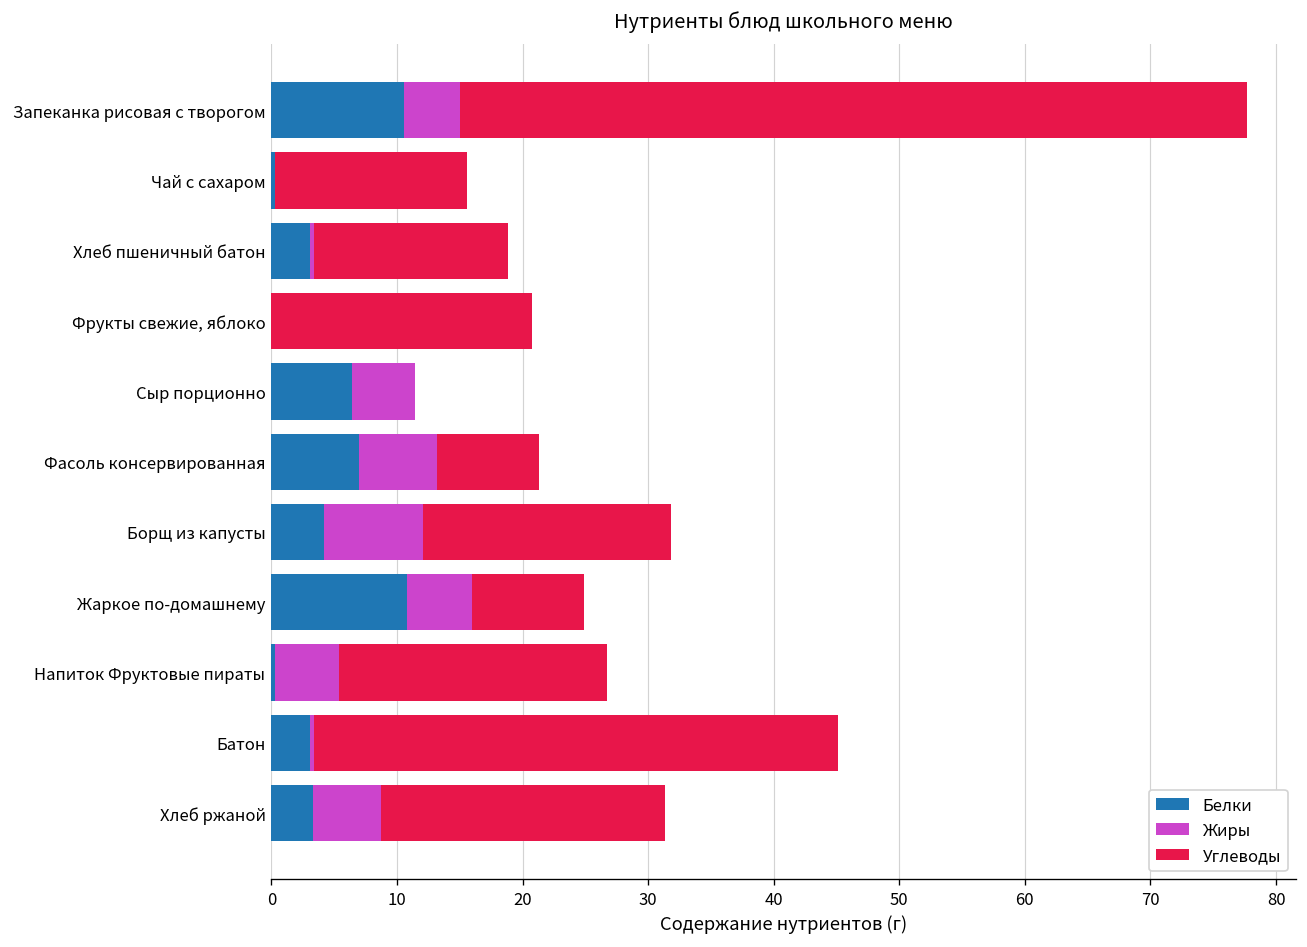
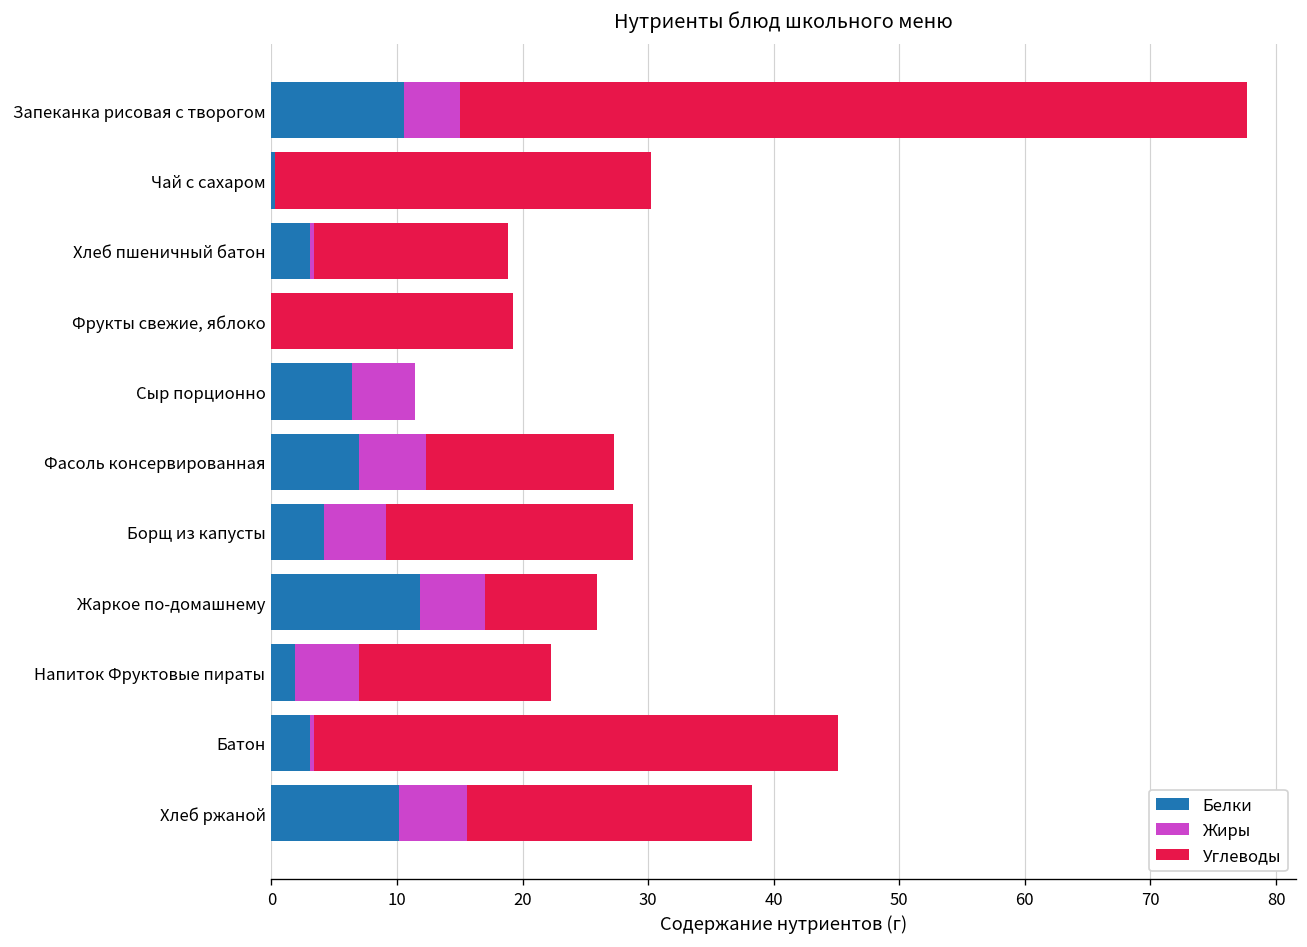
  {
    "Белки": {
      "Запеканка рисовая с творогом": 10.6,
      "Чай с сахаром": 0.3,
      "Хлеб пшеничный батон": 3.0,
      "Фрукты свежие, яблоко": 0.0,
      "Сыр порционно": 6.4,
      "Фасоль консервированная": 7.0,
      "Борщ из капусты": 4.2,
-     "Жаркое по-домашнему": 10.8,
-     "Напиток Фруктовые пираты": 0.3,
+     "Жаркое по-домашнему": 11.8,
+     "Напиток Фруктовые пираты": 1.9,
      "Батон": 3.0,
-     "Хлеб ржаной": 3.3
+     "Хлеб ржаной": 10.2
    },
    "Жиры": {
      "Запеканка рисовая с творогом": 4.4,
      "Чай с сахаром": 0.0,
      "Хлеб пшеничный батон": 0.4,
      "Фрукты свежие, яблоко": 0.0,
      "Сыр порционно": 5.0,
-     "Фасоль консервированная": 6.2,
-     "Борщ из капусты": 7.9,
+     "Фасоль консервированная": 5.3,
+     "Борщ из капусты": 4.9,
      "Жаркое по-домашнему": 5.2,
      "Напиток Фруктовые пираты": 5.1,
      "Батон": 0.4,
      "Хлеб ржаной": 5.4
    },
    "Углеводы": {
      "Запеканка рисовая с творогом": 62.7,
-     "Чай с сахаром": 15.3,
+     "Чай с сахаром": 29.9,
      "Хлеб пшеничный батон": 15.5,
-     "Фрукты свежие, яблоко": 20.8,
+     "Фрукты свежие, яблоко": 19.2,
      "Сыр порционно": 0.0,
-     "Фасоль консервированная": 8.1,
+     "Фасоль консервированная": 15.0,
      "Борщ из капусты": 19.7,
      "Жаркое по-домашнему": 8.9,
-     "Напиток Фруктовые пираты": 21.3,
+     "Напиток Фруктовые пираты": 15.3,
      "Батон": 41.7,
      "Хлеб ржаной": 22.7
    }
  }
